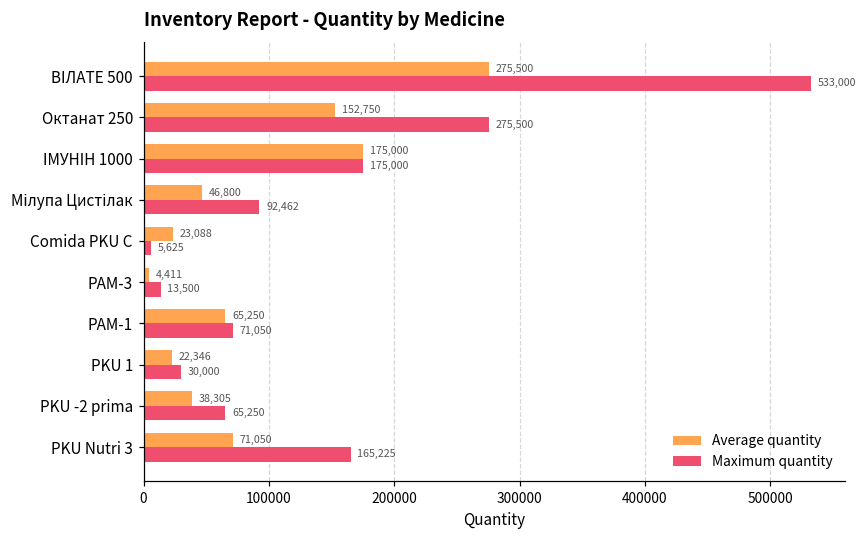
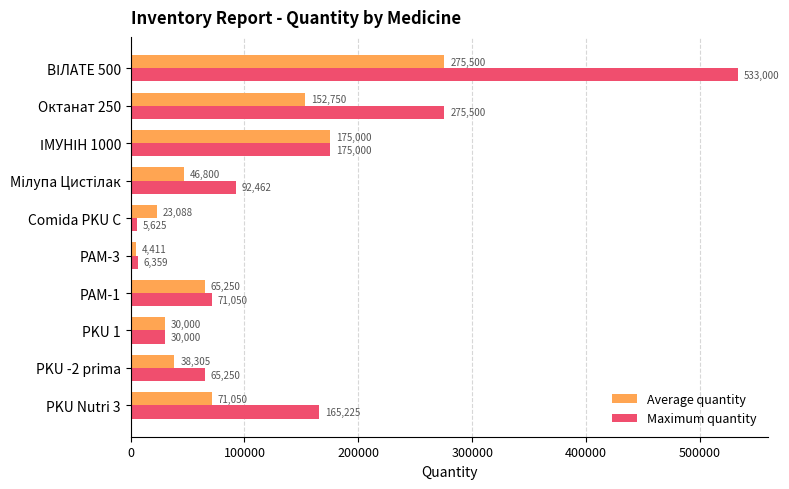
  {
    "Average quantity": {
      "ВІЛАТЕ 500": "275,500",
      "Октанат 250": "152,750",
      "ІМУНІН 1000": "175,000",
      "Мілупа Цистілак": "46,800",
      "Comida PKU C": "23,088",
      "РАМ-3": "4,411",
      "РАМ-1": "65,250",
-     "PKU 1": "22,346",
+     "PKU 1": "30,000",
      "PKU -2 prima": "38,305",
      "PKU Nutri 3": "71,050"
    },
    "Maximum quantity": {
      "ВІЛАТЕ 500": "533,000",
      "Октанат 250": "275,500",
      "ІМУНІН 1000": "175,000",
      "Мілупа Цистілак": "92,462",
      "Comida PKU C": "5,625",
-     "РАМ-3": "13,500",
+     "РАМ-3": "6,359",
      "РАМ-1": "71,050",
      "PKU 1": "30,000",
      "PKU -2 prima": "65,250",
      "PKU Nutri 3": "165,225"
    }
  }
